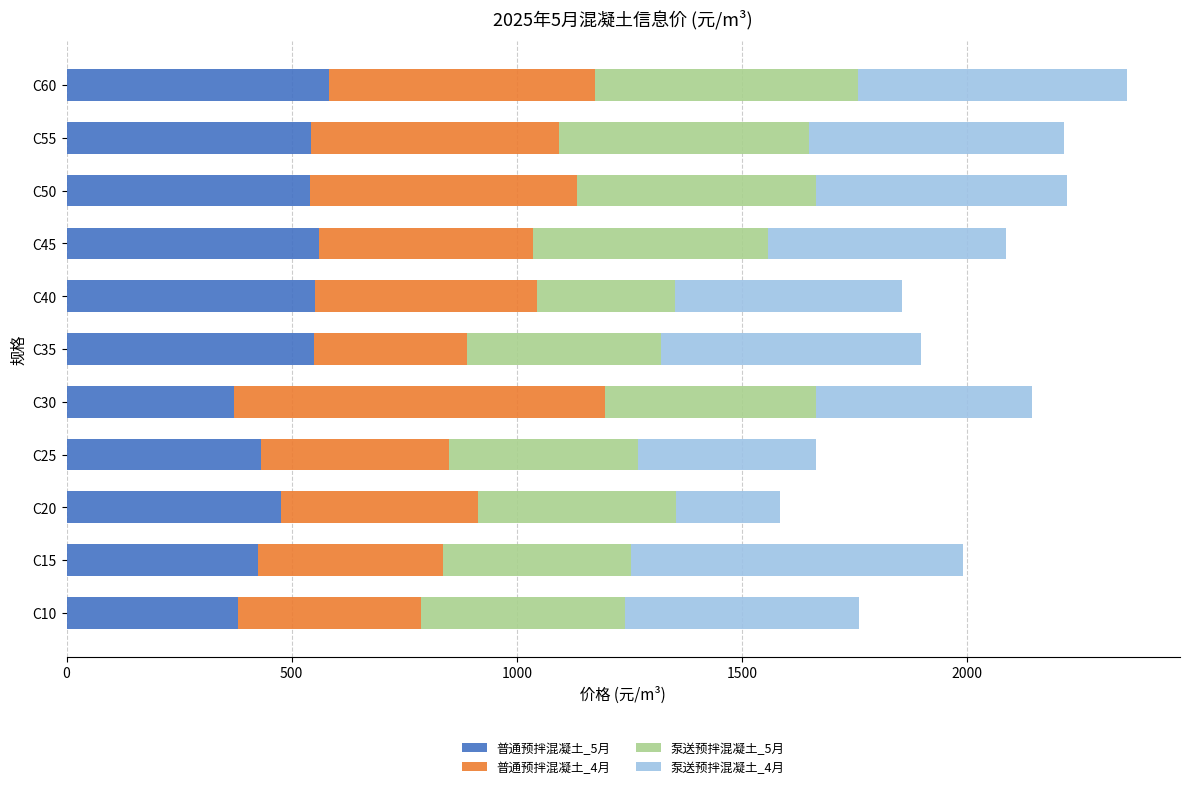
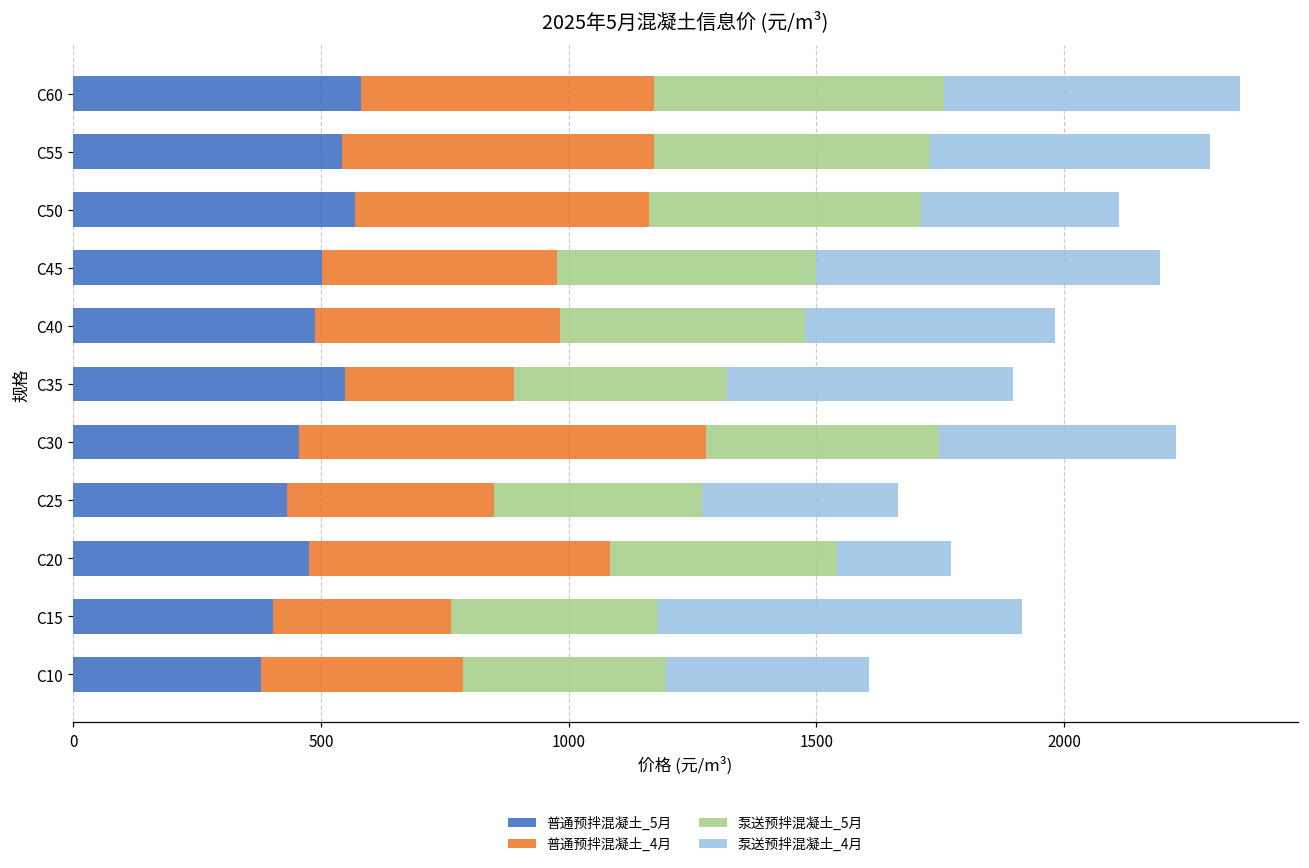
  {
    "普通预拌混凝土_5月": {
      "C60": 580,
      "C55": 540,
-     "C50": 540,
-     "C45": 560,
-     "C40": 550,
+     "C50": 570,
+     "C45": 500,
+     "C40": 490,
      "C35": 550,
-     "C30": 370,
+     "C30": 460,
      "C25": 430,
      "C20": 480,
-     "C15": 430,
+     "C15": 400,
      "C10": 380
    },
    "普通预拌混凝土_4月": {
      "C60": 590,
-     "C55": 550,
+     "C55": 630,
      "C50": 590,
      "C45": 470,
      "C40": 490,
      "C35": 340,
      "C30": 820,
      "C25": 420,
-     "C20": 440,
-     "C15": 410,
+     "C20": 610,
+     "C15": 360,
      "C10": 410
    },
    "泵送预拌混凝土_5月": {
      "C60": 590,
      "C55": 560,
-     "C50": 530,
+     "C50": 550,
      "C45": 520,
-     "C40": 300,
+     "C40": 500,
      "C35": 430,
      "C30": 470,
      "C25": 420,
-     "C20": 440,
+     "C20": 460,
      "C15": 420,
-     "C10": 450
+     "C10": 410
    },
    "泵送预拌混凝土_4月": {
      "C60": 600,
      "C55": 570,
-     "C50": 560,
-     "C45": 530,
+     "C50": 400,
+     "C45": 700,
      "C40": 500,
      "C35": 580,
      "C30": 480,
      "C25": 400,
      "C20": 230,
      "C15": 740,
-     "C10": 520
+     "C10": 410
    }
  }
